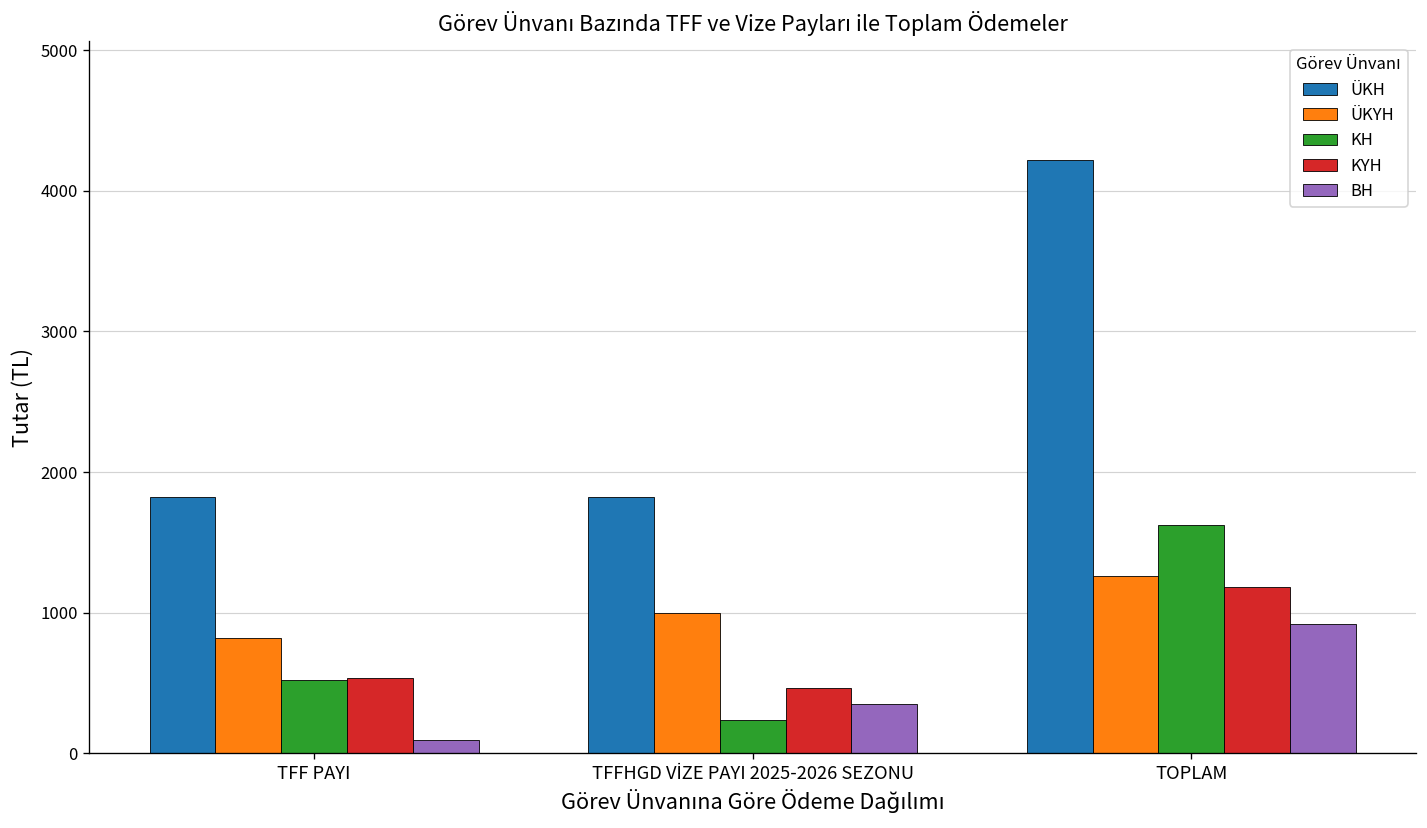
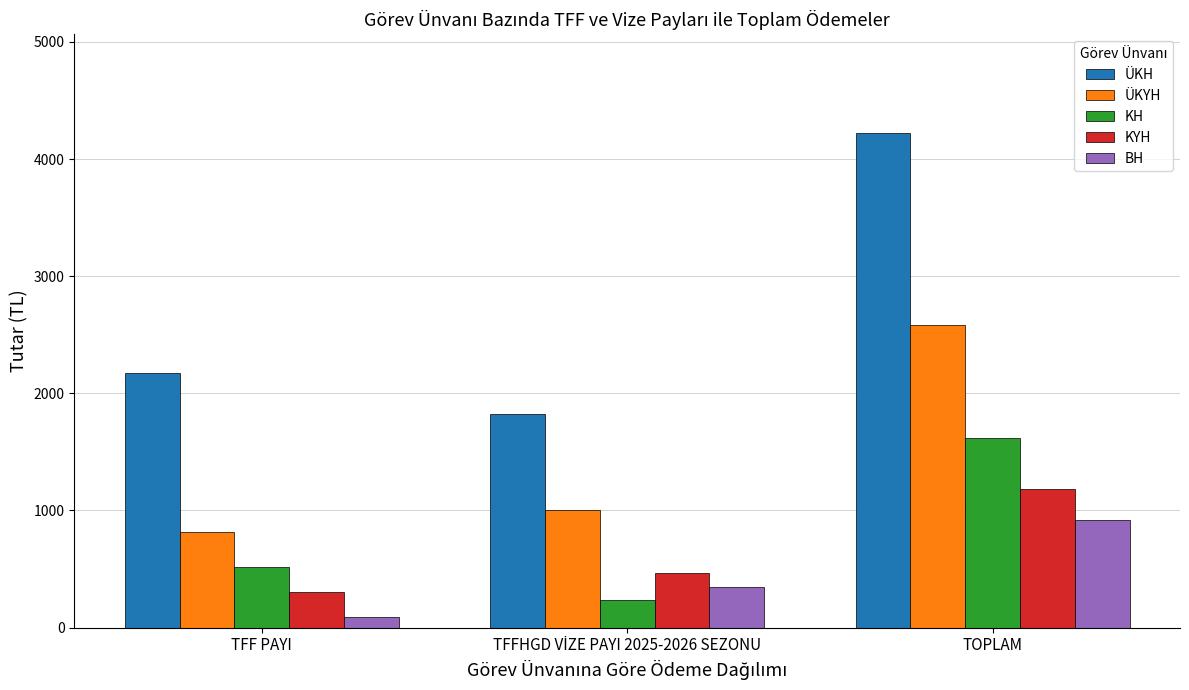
  {
    "ÜKH": {
-     "TFF PAYI": 1820,
+     "TFF PAYI": 2170,
      "TFFHGD VİZE PAYI 2025-2026 SEZONU": 1820,
      "TOPLAM": 4220
    },
    "ÜKYH": {
      "TFF PAYI": 820,
      "TFFHGD VİZE PAYI 2025-2026 SEZONU": 1000,
-     "TOPLAM": 1260
+     "TOPLAM": 2580
    },
    "KH": {
      "TFF PAYI": 520,
      "TFFHGD VİZE PAYI 2025-2026 SEZONU": 240,
      "TOPLAM": 1620
    },
    "KYH": {
-     "TFF PAYI": 530,
+     "TFF PAYI": 300,
      "TFFHGD VİZE PAYI 2025-2026 SEZONU": 460,
      "TOPLAM": 1180
    },
    "BH": {
      "TFF PAYI": 100,
      "TFFHGD VİZE PAYI 2025-2026 SEZONU": 350,
      "TOPLAM": 920
    }
  }
